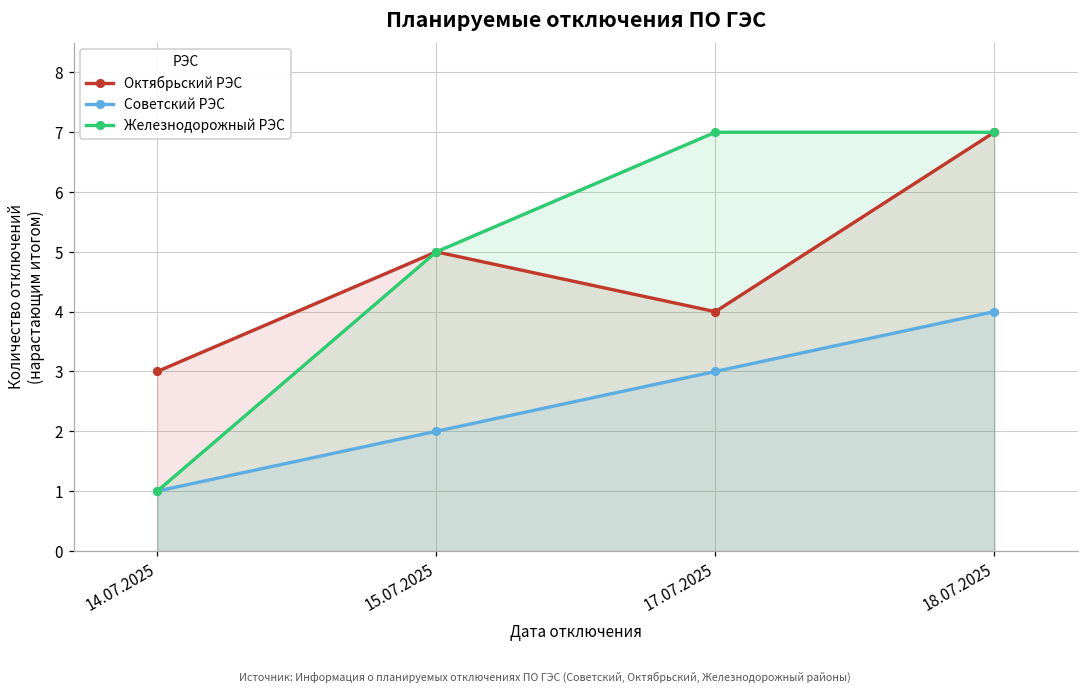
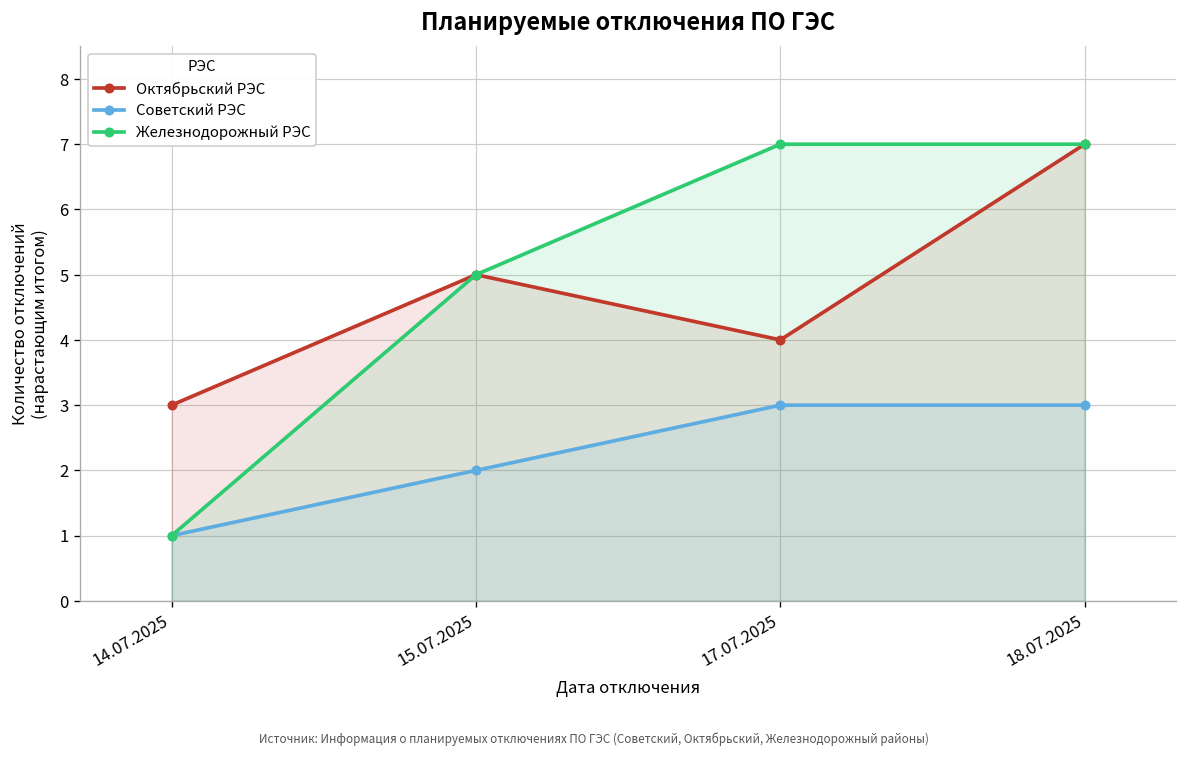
  {
    "Октябрьский РЭС": {
      "14.07.2025": 3,
      "17.07.2025": 4
    },
    "Советский РЭС": {
      "15.07.2025": 2,
      "17.07.2025": 3,
-     "18.07.2025": 4
+     "18.07.2025": 3
    },
    "Железнодорожный РЭС": {
      "17.07.2025": 7
    }
  }
